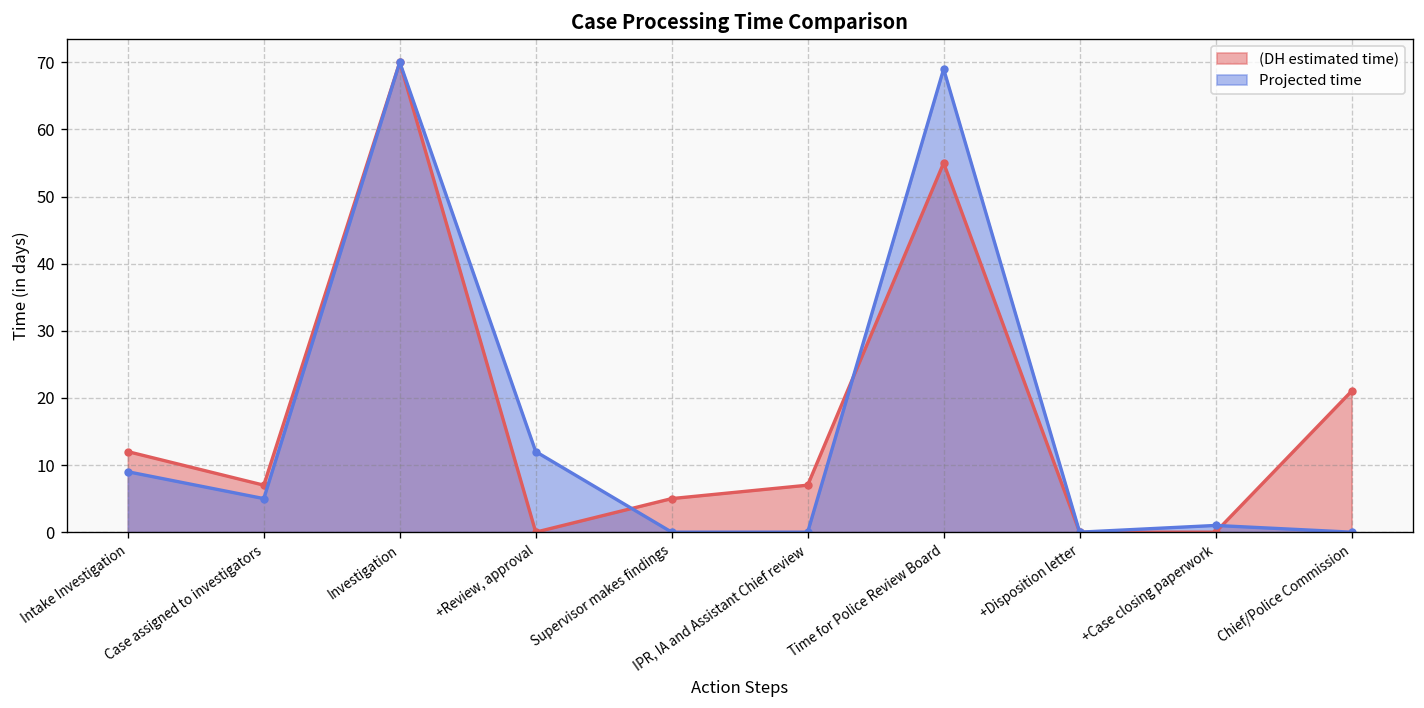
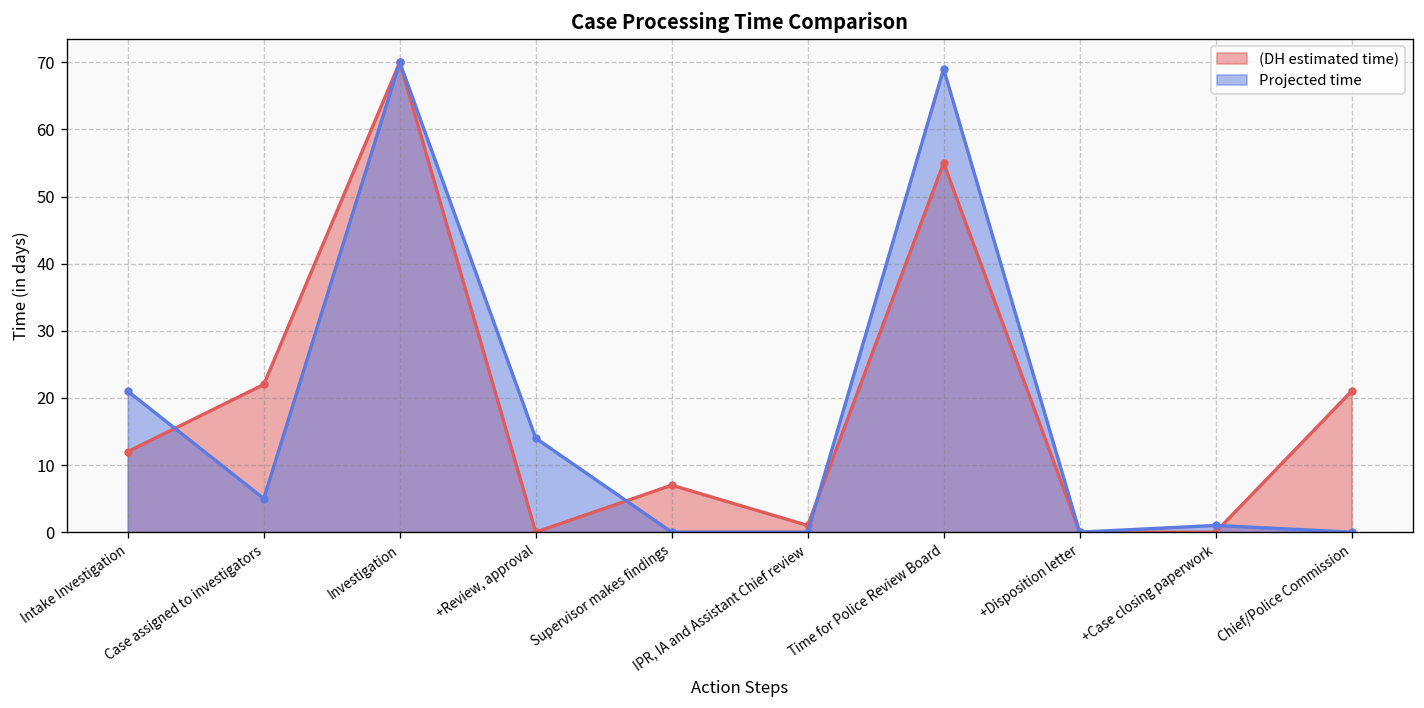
  {
    "(DH estimated time)": {
      "Intake Investigation": 12,
-     "Case assigned to investigators": 7,
+     "Case assigned to investigators": 22,
      "+Review, approval": 0,
-     "Supervisor makes findings": 5,
-     "IPR, IA and Assistant Chief review": 7,
+     "Supervisor makes findings": 7,
+     "IPR, IA and Assistant Chief review": 1,
      "Time for Police Review Board": 55,
      "+Case closing paperwork": 0,
      "Chief/Police Commission": 21
    },
    "Projected time": {
-     "Intake Investigation": 9,
+     "Intake Investigation": 21,
      "Case assigned to investigators": 5,
-     "+Review, approval": 12,
+     "+Review, approval": 14,
      "Supervisor makes findings": 0,
      "IPR, IA and Assistant Chief review": 0,
      "Time for Police Review Board": 69,
      "+Case closing paperwork": 1,
      "Chief/Police Commission": 0
    }
  }
